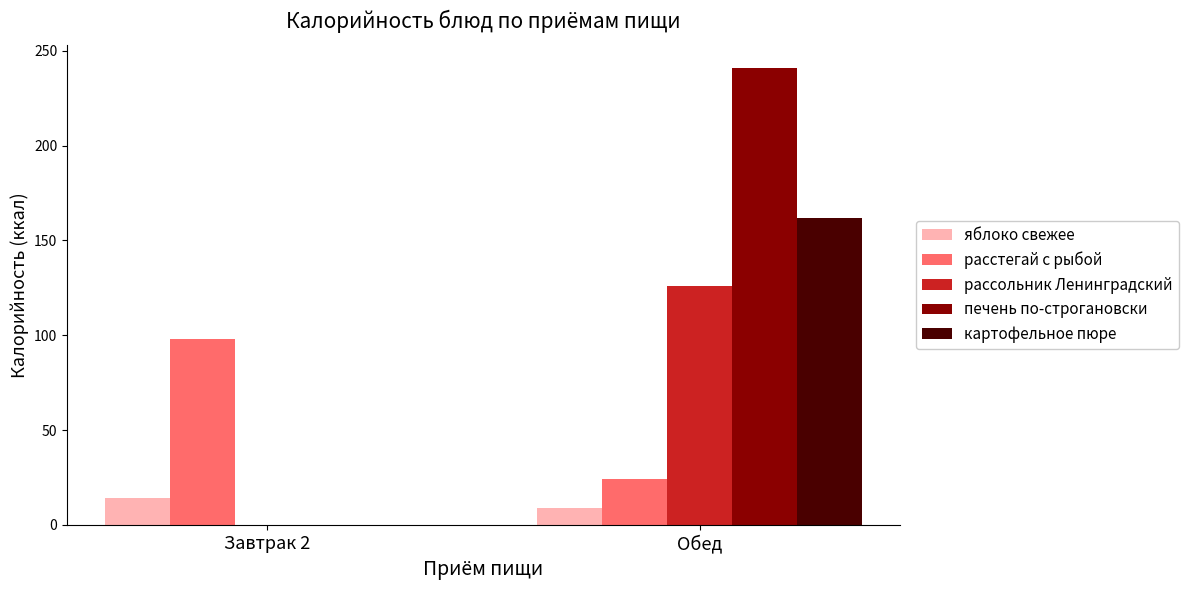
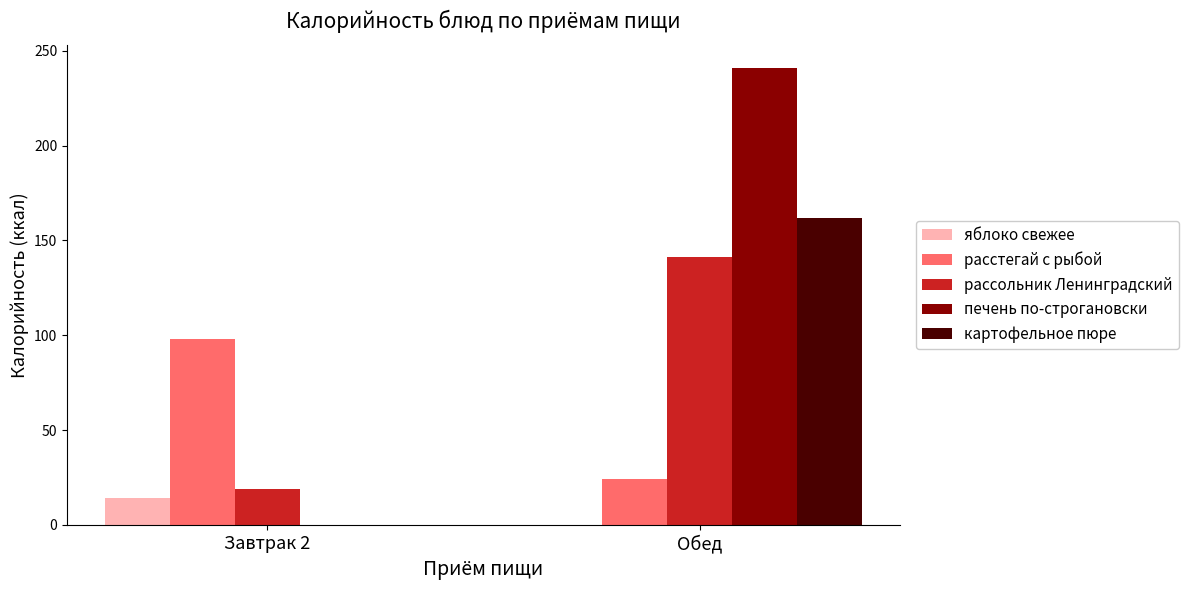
  {
    "яблоко свежее": {
      "Завтрак 2": 14,
-     "Обед": 9
+     "Обед": 0
    },
    "расстегай с рыбой": {
      "Завтрак 2": 98,
      "Обед": 24
    },
    "рассольник Ленинградский": {
-     "Завтрак 2": 0,
-     "Обед": 126
+     "Завтрак 2": 19,
+     "Обед": 141
    },
    "печень по-строгановски": {
      "Завтрак 2": 0,
      "Обед": 241
    },
    "картофельное пюре": {
      "Завтрак 2": 0,
      "Обед": 162
    }
  }
